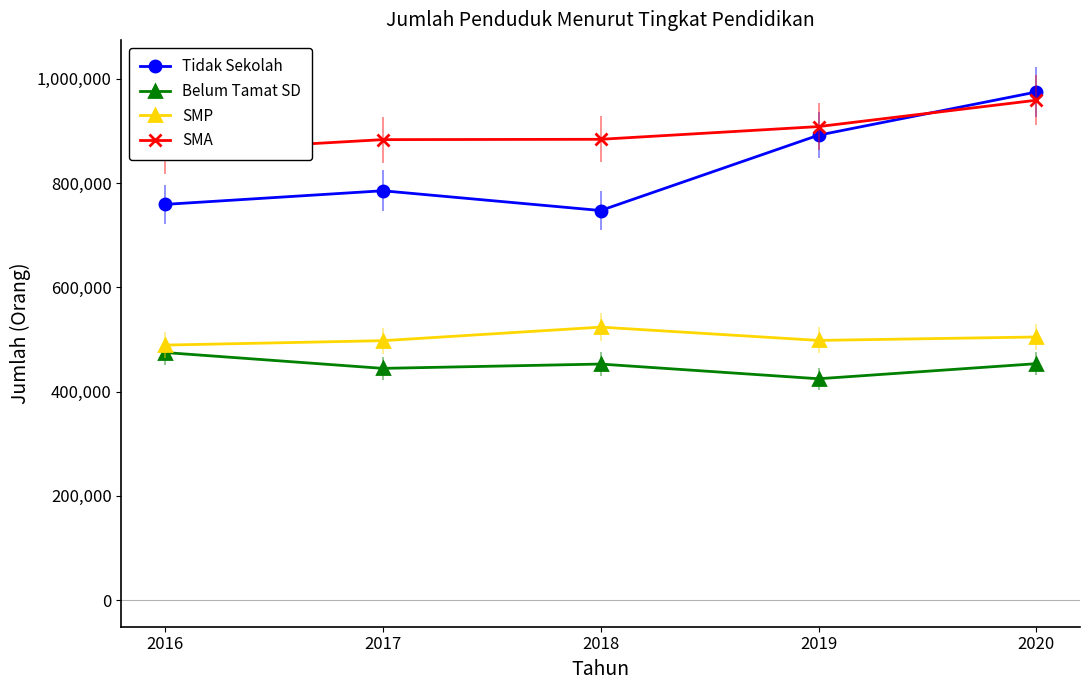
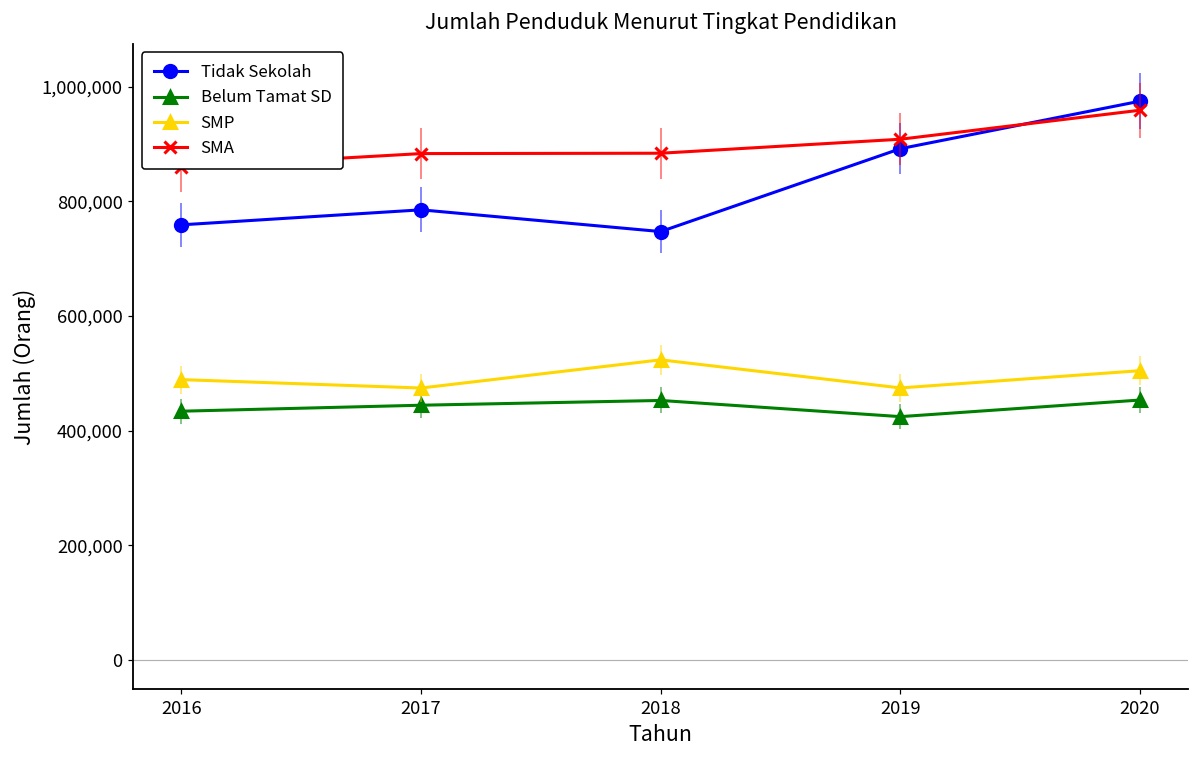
  {
    "Tidak Sekolah": {
      "2016": "760,000",
      "2017": "790,000",
      "2018": "750,000",
      "2019": "890,000",
      "2020": "970,000"
    },
    "Belum Tamat SD": {
-     "2016": "470,000",
+     "2016": "430,000",
      "2017": "440,000",
      "2018": "450,000",
      "2019": "420,000",
      "2020": "450,000"
    },
    "SMP": {
      "2016": "490,000",
-     "2017": "500,000",
+     "2017": "470,000",
      "2018": "520,000",
-     "2019": "500,000",
+     "2019": "470,000",
      "2020": "500,000"
    },
    "SMA": {
      "2017": "880,000",
      "2018": "880,000",
      "2019": "910,000",
      "2020": "960,000"
    }
  }
